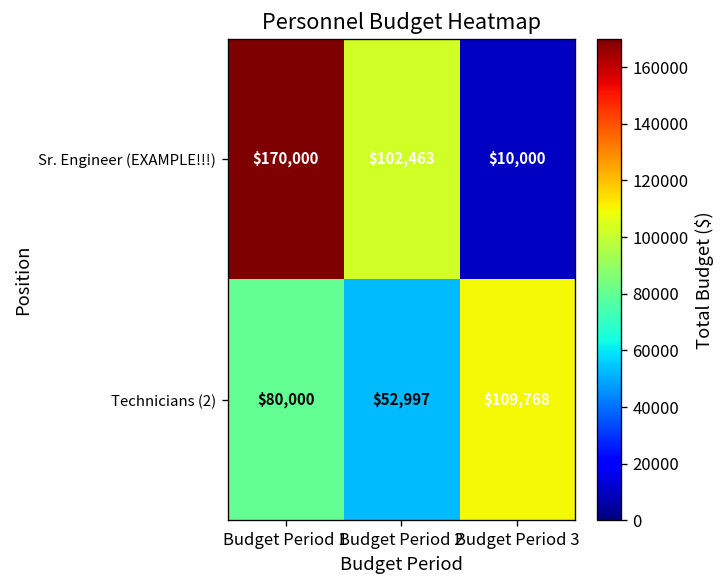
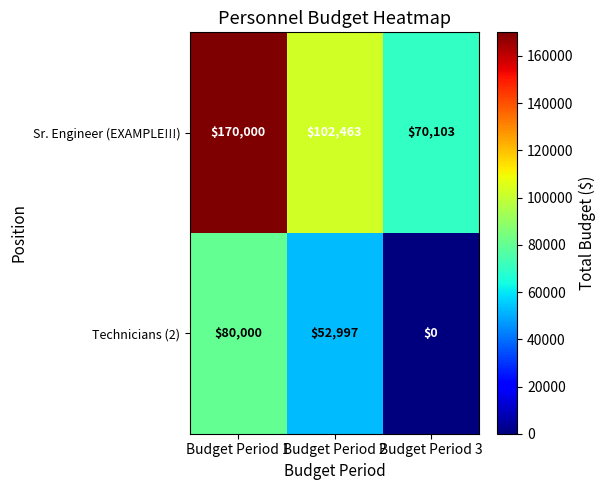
  {
    "Sr. Engineer (EXAMPLE!!!)": {
      "Budget Period 1": "$170,000",
      "Budget Period 2": "$102,463",
-     "Budget Period 3": "$10,000"
+     "Budget Period 3": "$70,103"
    },
    "Technicians (2)": {
      "Budget Period 1": "$80,000",
      "Budget Period 2": "$52,997",
-     "Budget Period 3": "$109,768"
+     "Budget Period 3": "$0"
    }
  }
